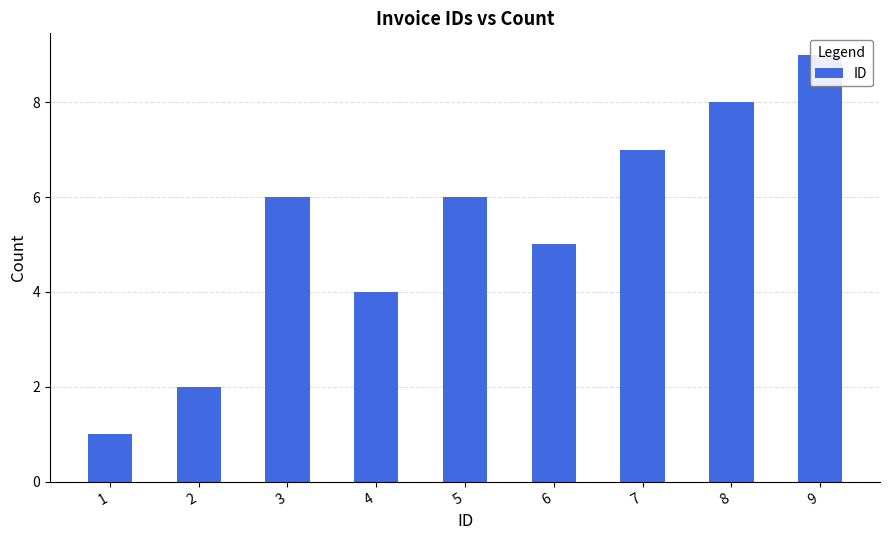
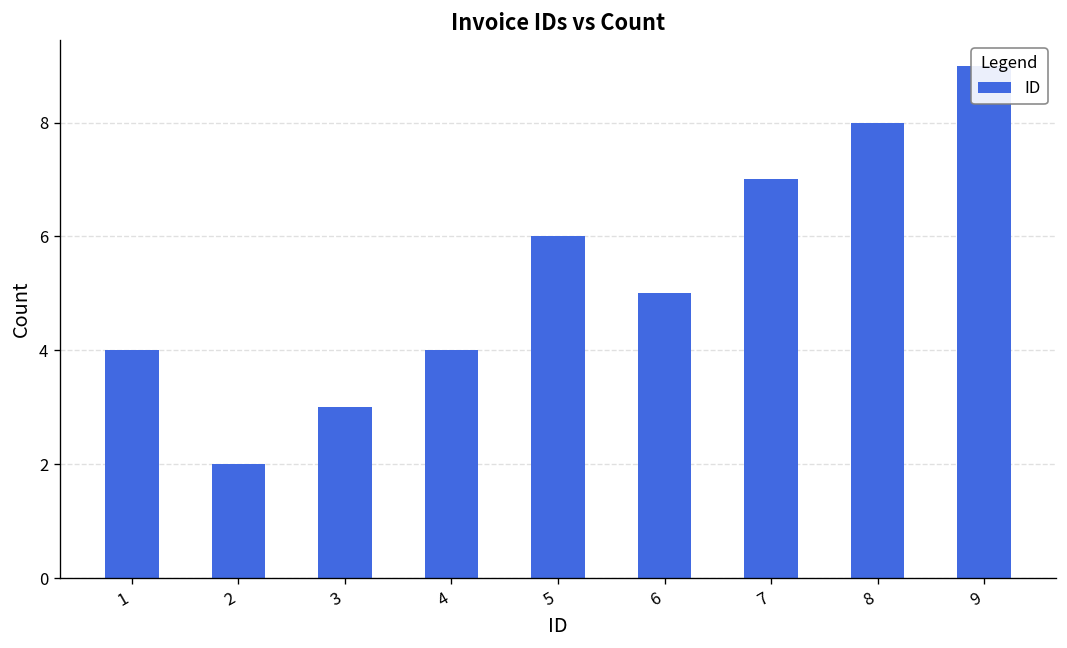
  {
-   "1": 1,
+   "1": 4,
    "2": 2,
-   "3": 6,
+   "3": 3,
    "4": 4,
    "5": 6,
    "6": 5,
    "7": 7,
    "8": 8
  }
